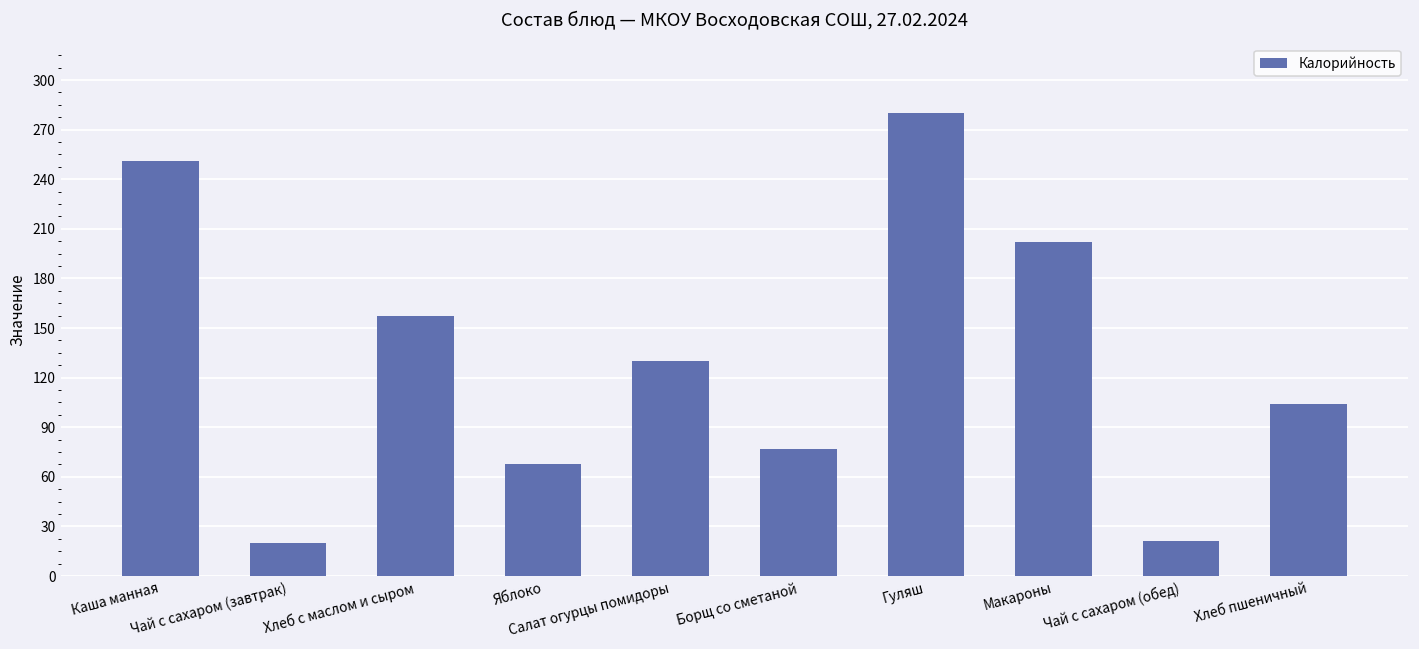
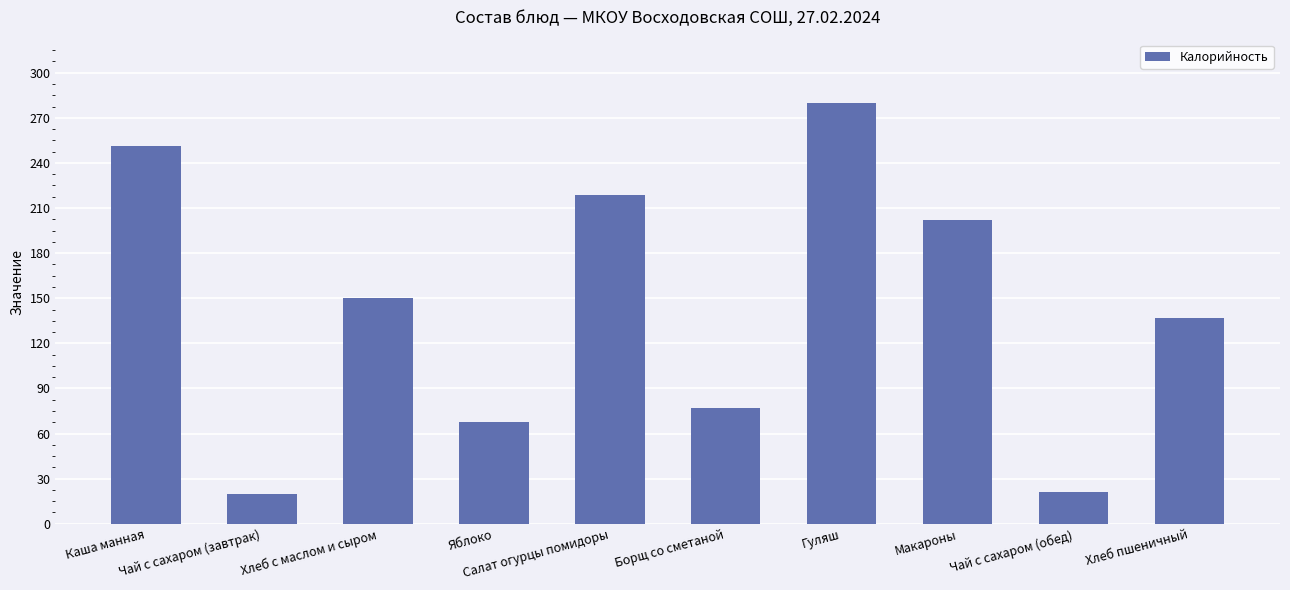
  {
    "Каша манная": 251,
    "Чай с сахаром (завтрак)": 20,
-   "Хлеб с маслом и сыром": 157,
+   "Хлеб с маслом и сыром": 150,
    "Яблоко": 68,
-   "Салат огурцы помидоры": 130,
+   "Салат огурцы помидоры": 219,
    "Борщ со сметаной": 77,
    "Гуляш": 280,
    "Макароны": 202,
    "Чай с сахаром (обед)": 21,
-   "Хлеб пшеничный": 104
+   "Хлеб пшеничный": 137
  }
